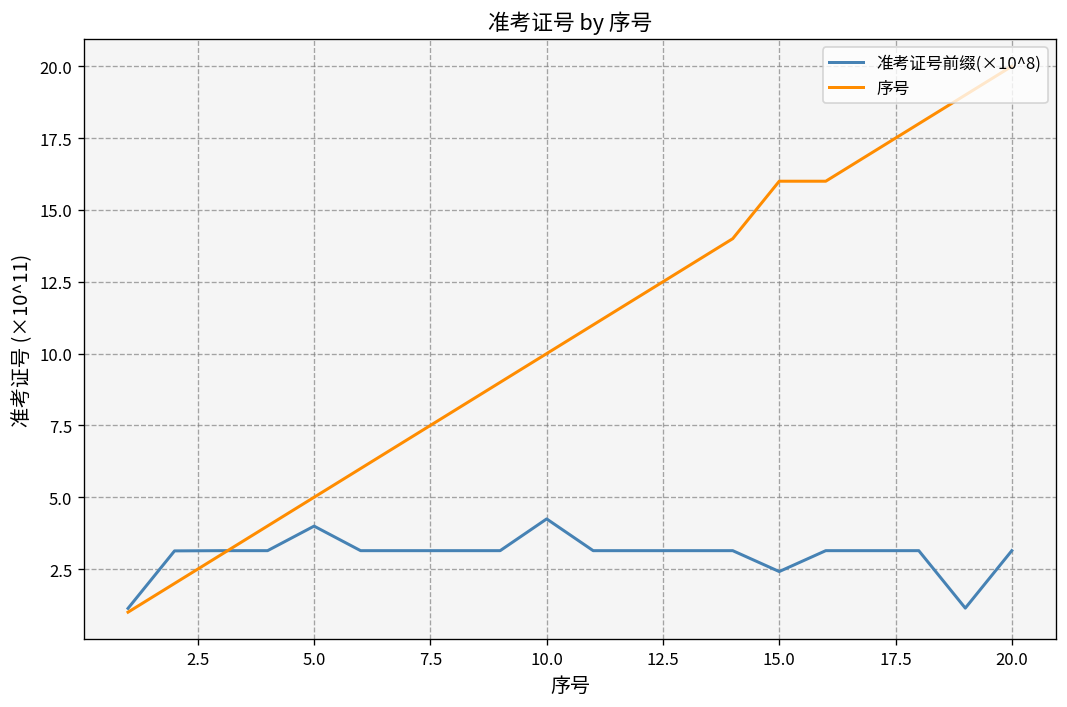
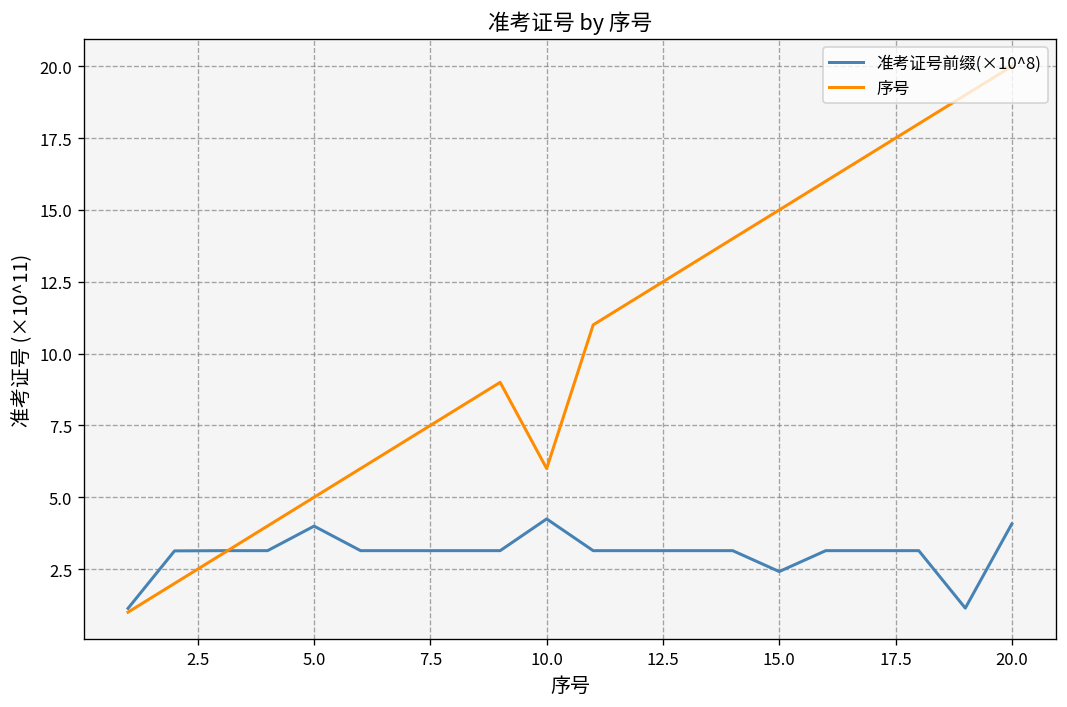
  {
    "准考证号前缀(×10^8)": {
      "5.0": 4.0,
      "10.0": 4.2,
      "15.0": 2.4,
-     "20.0": 3.1
+     "20.0": 4.1
    },
    "序号": {
      "5.0": 5,
-     "10.0": 10,
-     "15.0": 16
+     "10.0": 6,
+     "15.0": 15
    }
  }
